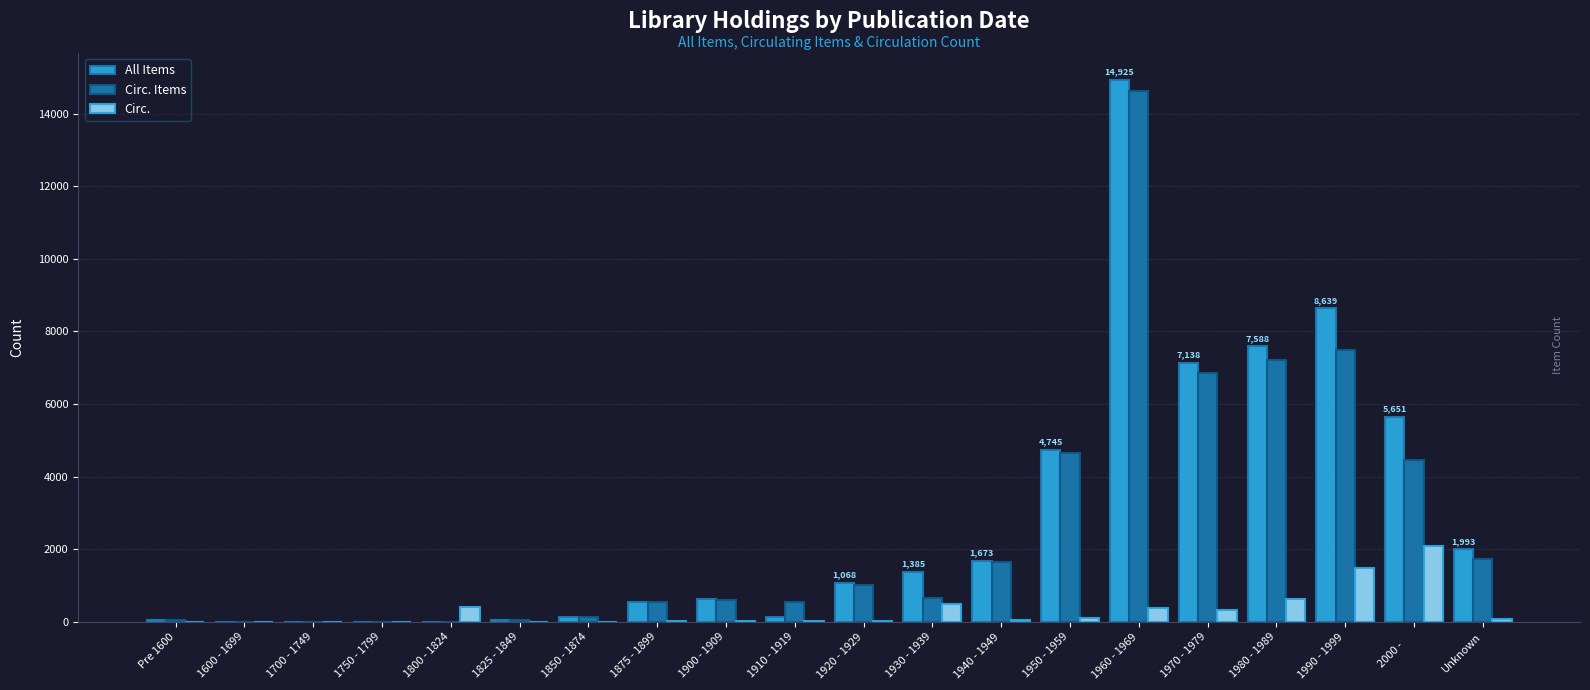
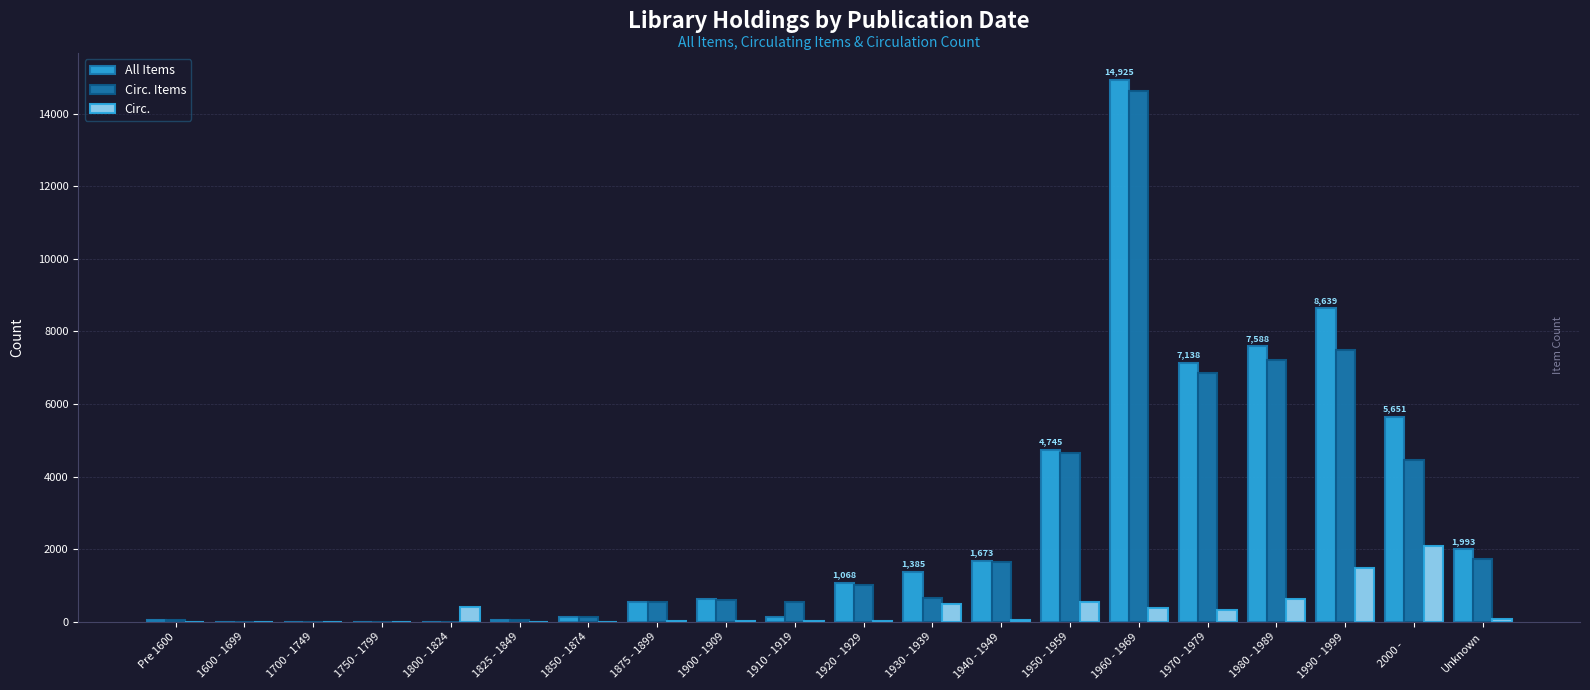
  {
    "All Items": {
      "1920 - 1929": "1,068",
      "1930 - 1939": "1,385",
      "1940 - 1949": "1,673",
      "1950 - 1959": "4,745",
      "1960 - 1969": "14,925",
      "1970 - 1979": "7,138",
      "1980 - 1989": "7,588",
      "1990 - 1999": "8,639",
      "2000 -": "5,651",
      "Unknown": "1,993"
    },
    "Circ. Items": {
      "1850 - 1874": "100",
      "1875 - 1899": "500",
      "1900 - 1909": "600",
      "1910 - 1919": "500",
      "1920 - 1929": "1000",
      "1930 - 1939": "700",
      "1940 - 1949": "1600",
      "1950 - 1959": "4700",
      "1960 - 1969": "14600",
      "1970 - 1979": "6900",
      "1980 - 1989": "7200",
      "1990 - 1999": "7500",
      "2000 -": "4500",
      "Unknown": "1700"
    },
    "Circ.": {
      "Pre 1600": "0",
      "1600 - 1699": "0",
      "1700 - 1749": "0",
      "1750 - 1799": "0",
      "1800 - 1824": "400",
      "1930 - 1939": "500",
-     "1950 - 1959": "100",
+     "1950 - 1959": "600",
      "1960 - 1969": "400",
      "1970 - 1979": "300",
      "1980 - 1989": "600",
      "1990 - 1999": "1500",
      "2000 -": "2100"
    }
  }
